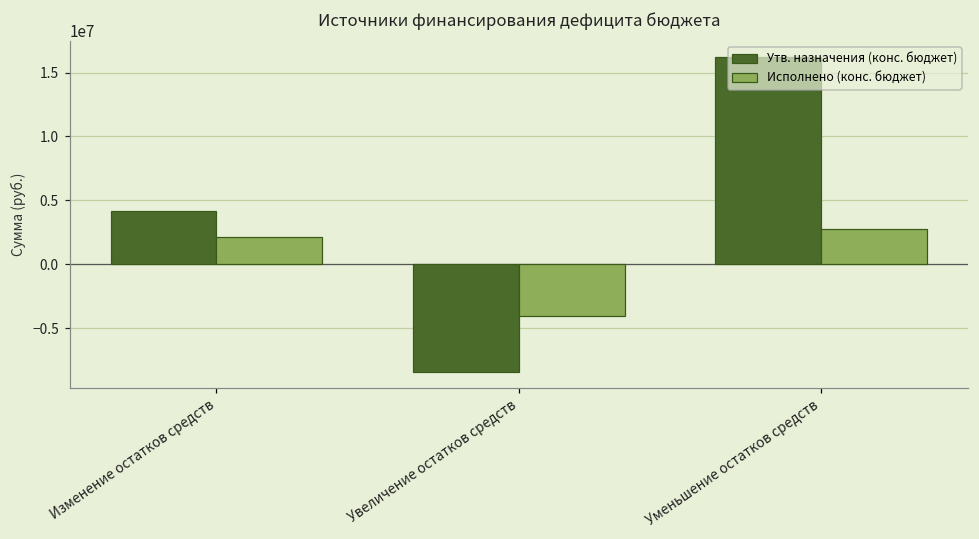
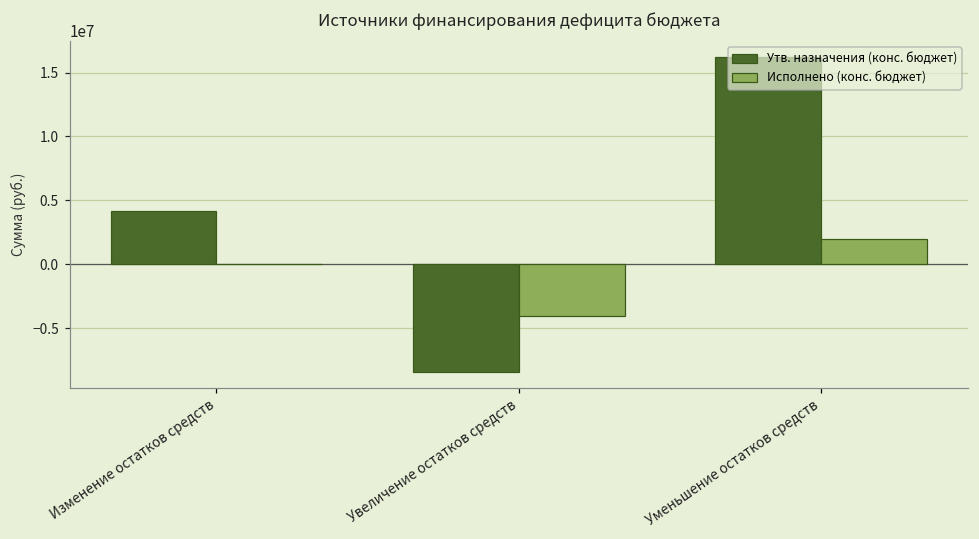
  {
    "Утв. назначения (конс. бюджет)": {
      "Изменение остатков средств": 4200000,
      "Увеличение остатков средств": -8400000
    },
    "Исполнено (конс. бюджет)": {
-     "Изменение остатков средств": 2100000,
+     "Изменение остатков средств": 0,
      "Увеличение остатков средств": -4000000,
-     "Уменьшение остатков средств": 2800000
+     "Уменьшение остатков средств": 1900000
    }
  }
